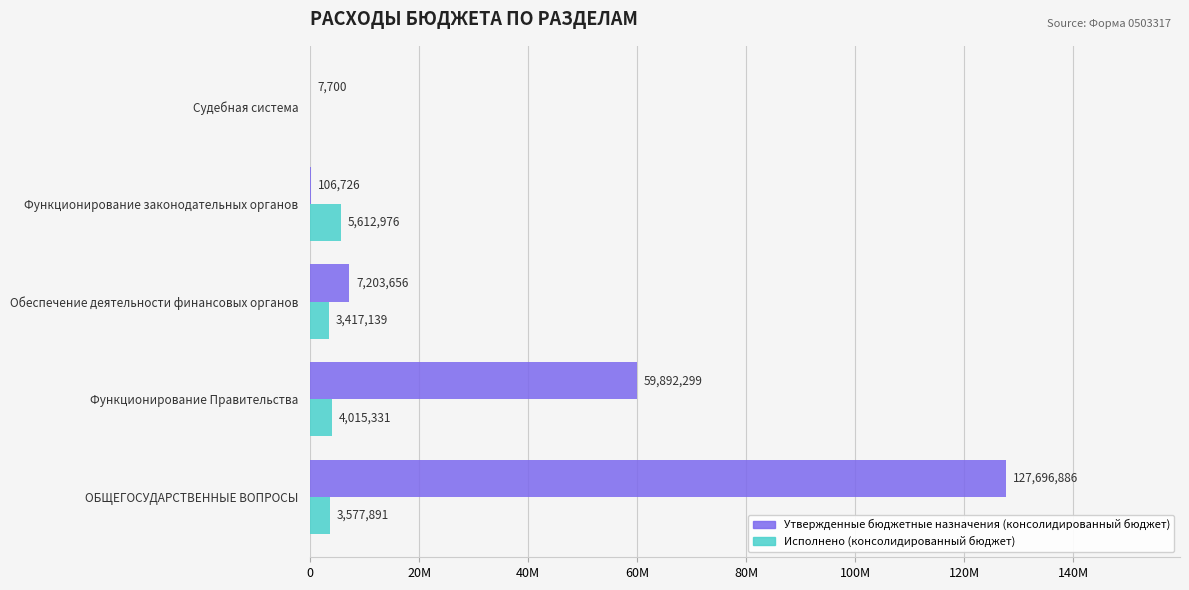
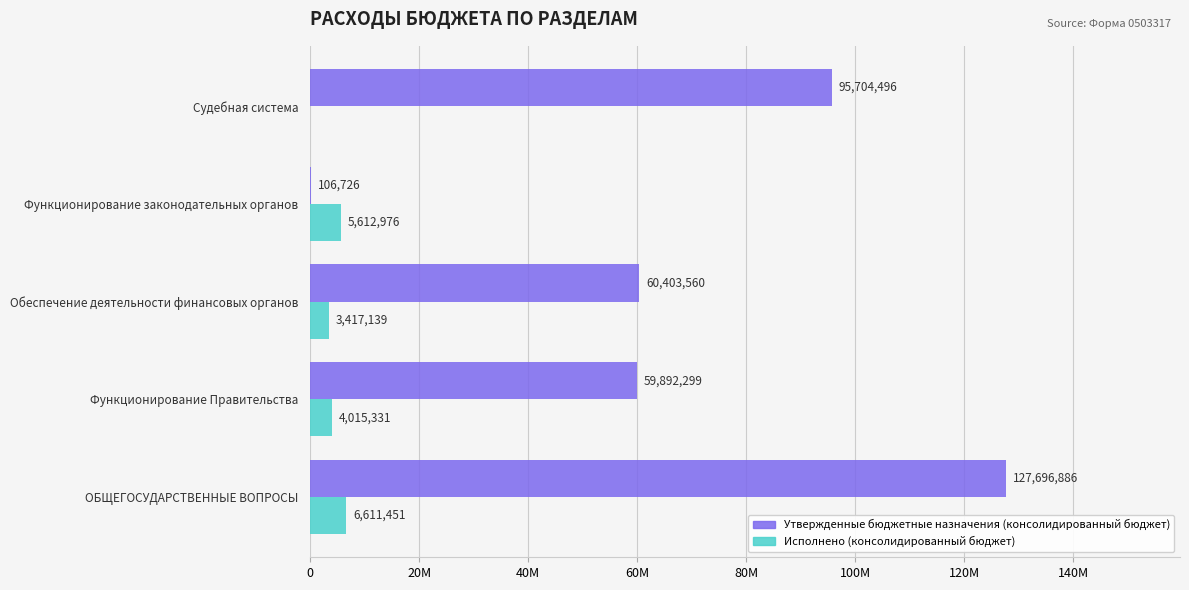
  {
    "Утвержденные бюджетные назначения (консолидированный бюджет)": {
-     "Судебная система": "7,700",
+     "Судебная система": "95,704,496",
      "Функционирование законодательных органов": "106,726",
-     "Обеспечение деятельности финансовых органов": "7,203,656",
+     "Обеспечение деятельности финансовых органов": "60,403,560",
      "Функционирование Правительства": "59,892,299",
      "ОБЩЕГОСУДАРСТВЕННЫЕ ВОПРОСЫ": "127,696,886"
    },
    "Исполнено (консолидированный бюджет)": {
      "Функционирование законодательных органов": "5,612,976",
      "Обеспечение деятельности финансовых органов": "3,417,139",
      "Функционирование Правительства": "4,015,331",
-     "ОБЩЕГОСУДАРСТВЕННЫЕ ВОПРОСЫ": "3,577,891"
+     "ОБЩЕГОСУДАРСТВЕННЫЕ ВОПРОСЫ": "6,611,451"
    }
  }
